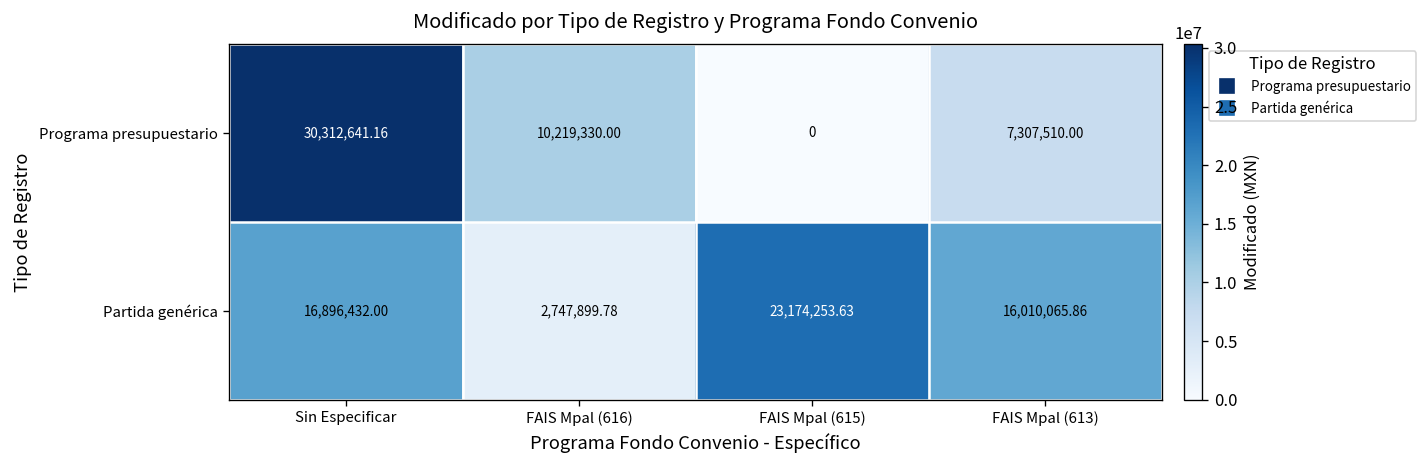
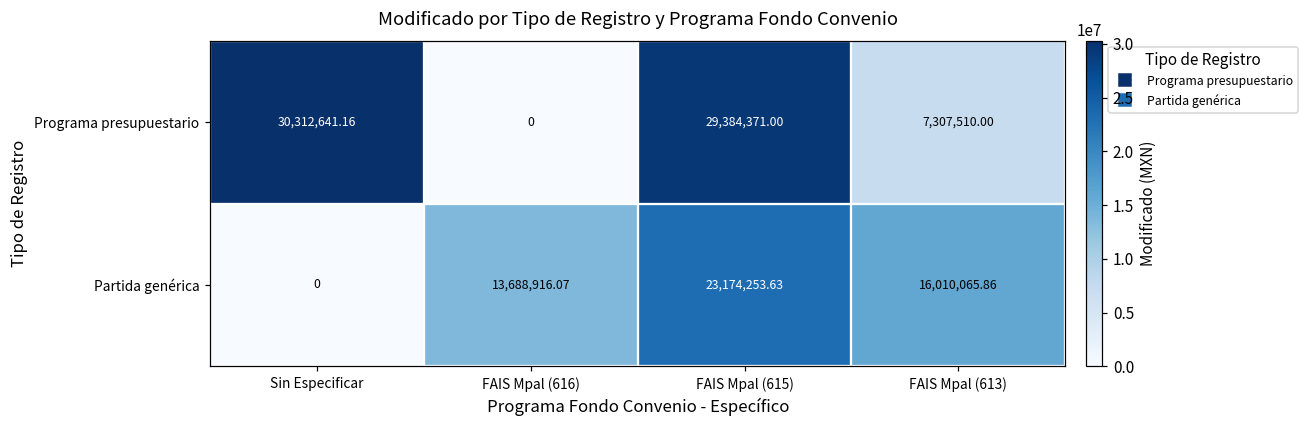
  {
    "Programa presupuestario": {
      "Sin Especificar": "30,312,641.16",
-     "FAIS Mpal (616)": "10,219,330.00",
-     "FAIS Mpal (615)": "0",
+     "FAIS Mpal (616)": "0",
+     "FAIS Mpal (615)": "29,384,371.00",
      "FAIS Mpal (613)": "7,307,510.00"
    },
    "Partida genérica": {
-     "Sin Especificar": "16,896,432.00",
-     "FAIS Mpal (616)": "2,747,899.78",
+     "Sin Especificar": "0",
+     "FAIS Mpal (616)": "13,688,916.07",
      "FAIS Mpal (615)": "23,174,253.63",
      "FAIS Mpal (613)": "16,010,065.86"
    }
  }
